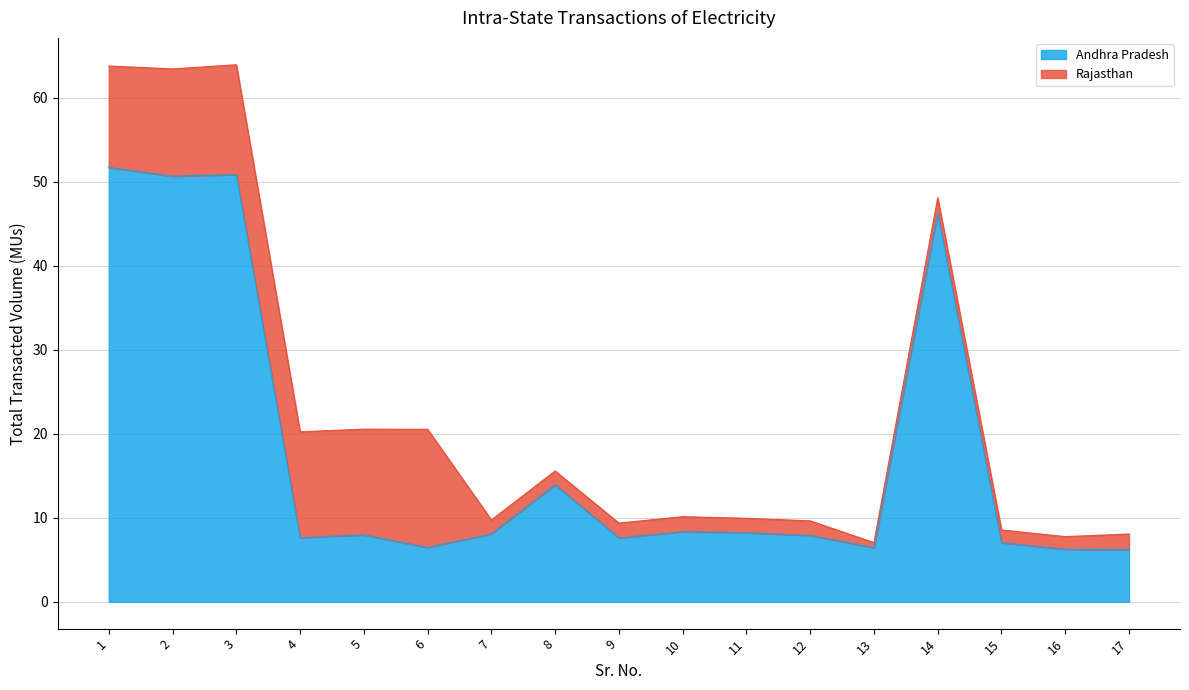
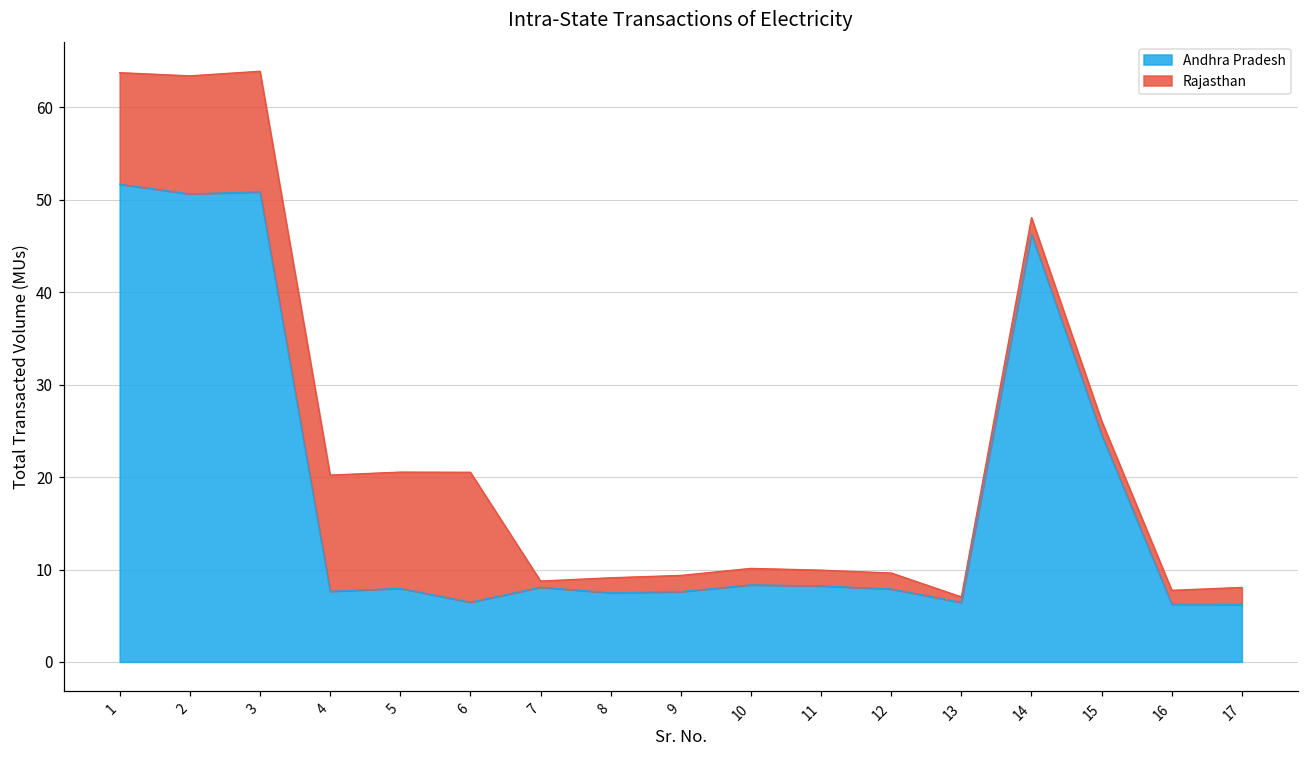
  {
    "Andhra Pradesh": {
      "1": 52,
      "2": 51,
      "3": 51,
      "4": 8,
      "5": 8,
      "6": 6,
      "7": 8,
-     "8": 14,
+     "8": 7,
      "9": 8,
      "10": 8,
      "11": 8,
      "12": 8,
      "13": 6,
      "14": 46,
-     "15": 7,
+     "15": 25,
      "16": 6,
      "17": 6
    },
    "Rajasthan": {
      "1": 12,
      "2": 13,
      "3": 13,
      "4": 13,
      "5": 13,
      "6": 14,
-     "7": 2,
+     "7": 1,
      "8": 2,
      "9": 2,
      "10": 2,
      "11": 2,
      "12": 2,
      "13": 1,
      "14": 2,
      "15": 2,
      "16": 2,
      "17": 2
    }
  }
